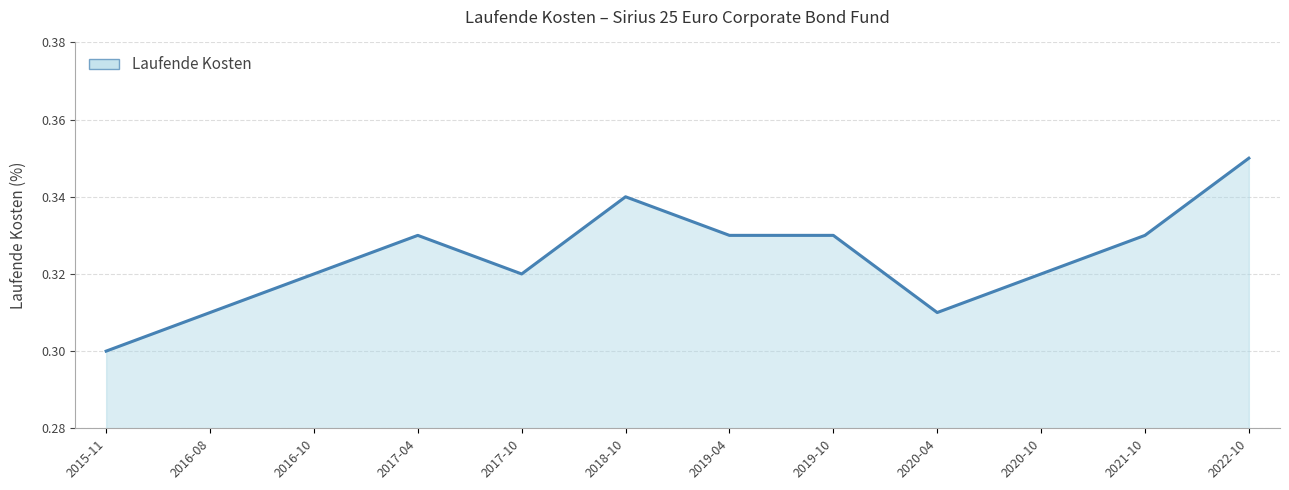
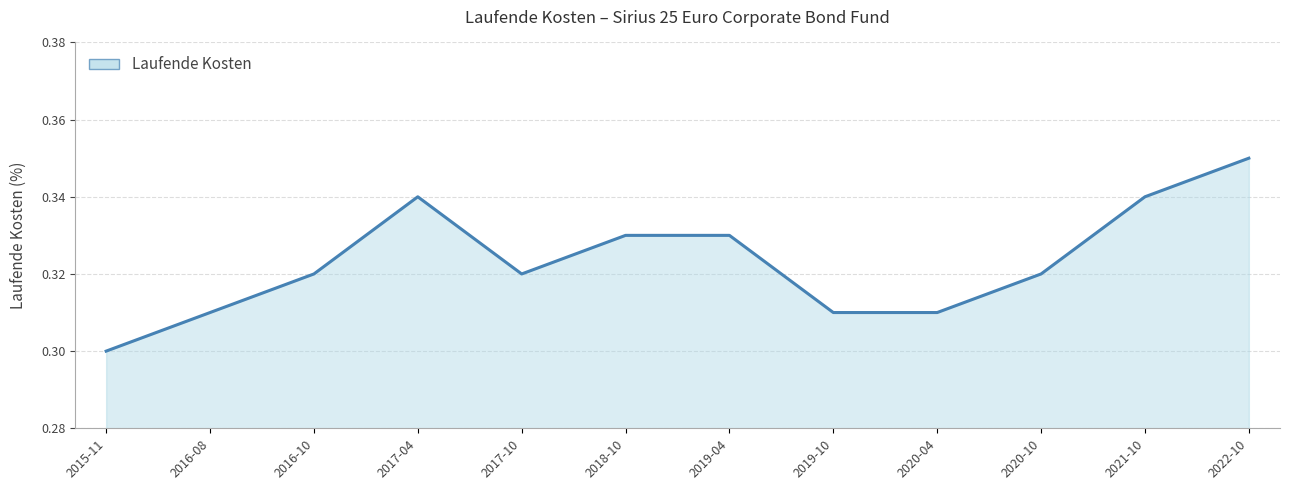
  {
    "2015-11": 0.30,
    "2016-08": 0.31,
    "2016-10": 0.32,
-   "2017-04": 0.33,
+   "2017-04": 0.34,
    "2017-10": 0.32,
-   "2018-10": 0.34,
+   "2018-10": 0.33,
    "2019-04": 0.33,
-   "2019-10": 0.33,
+   "2019-10": 0.31,
    "2020-04": 0.31,
    "2020-10": 0.32,
-   "2021-10": 0.33,
+   "2021-10": 0.34,
    "2022-10": 0.35
  }
